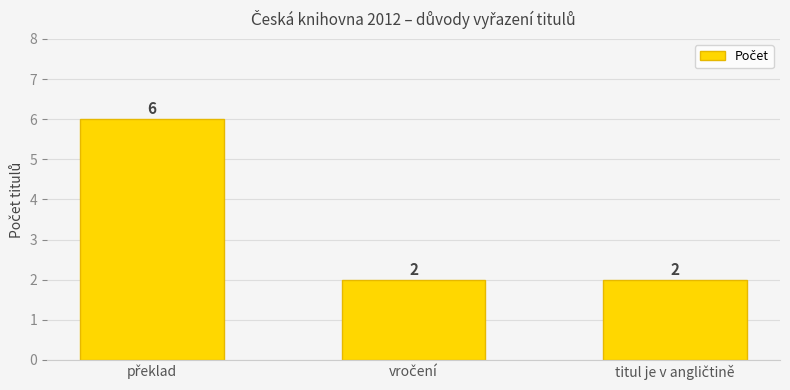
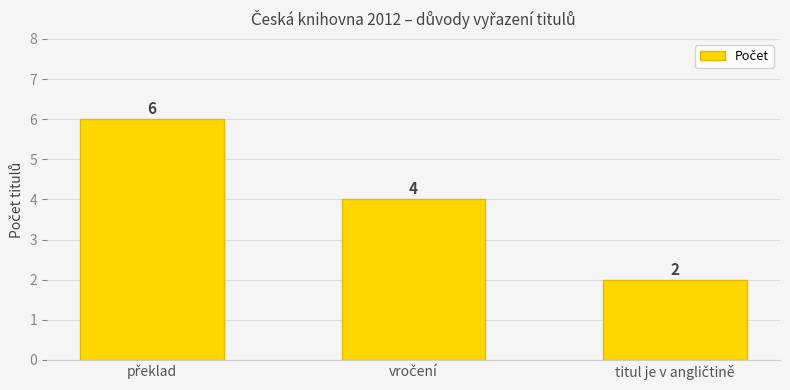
  {
    "překlad": 6,
-   "vročení": 2,
+   "vročení": 4,
    "titul je v angličtině": 2
  }
